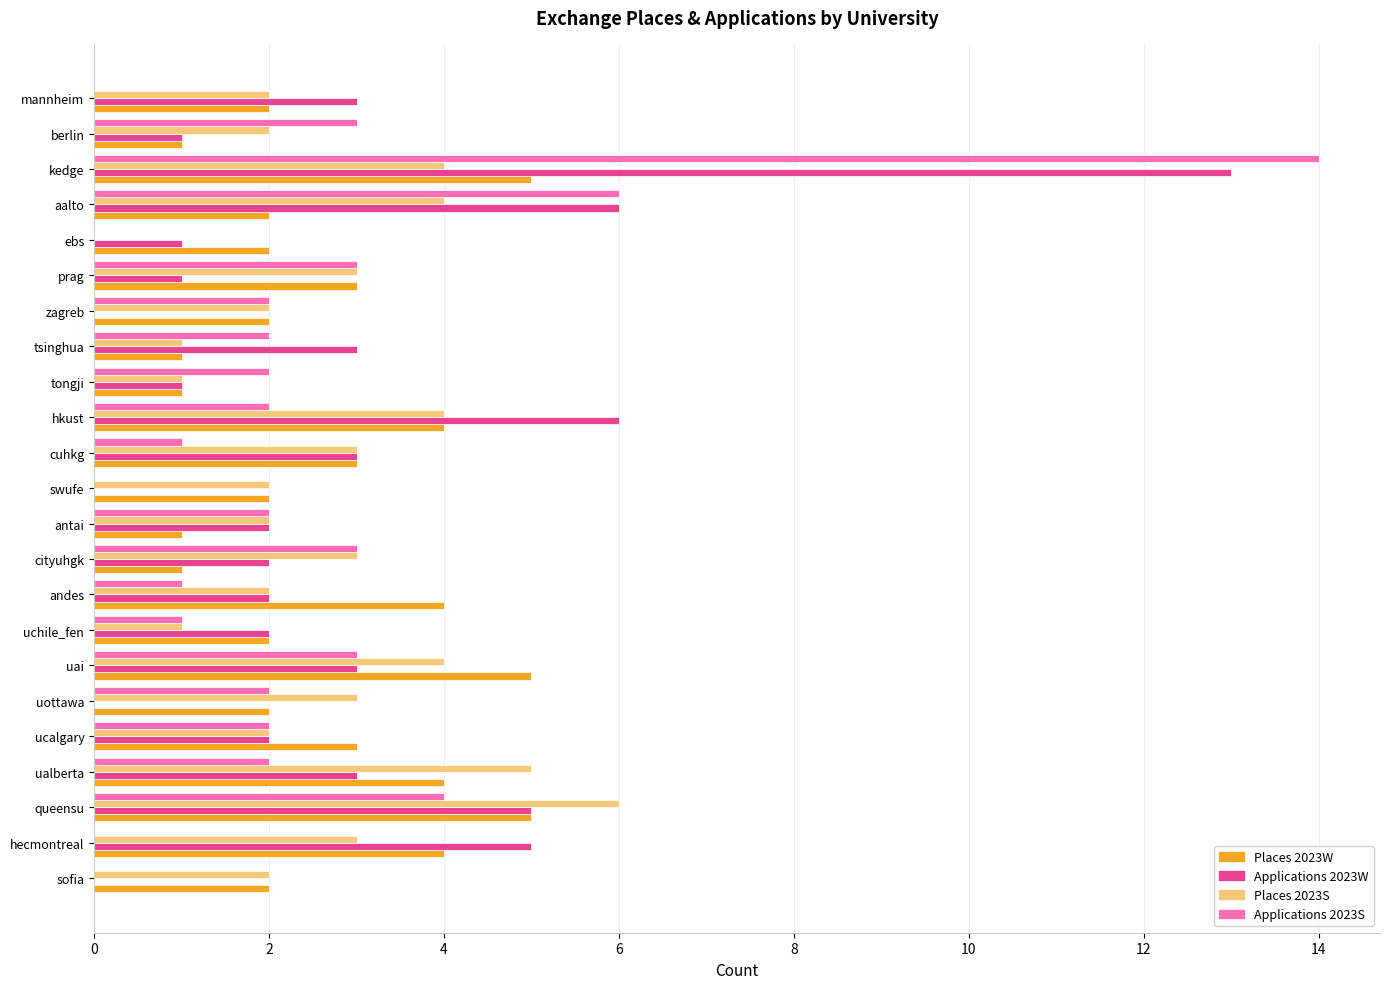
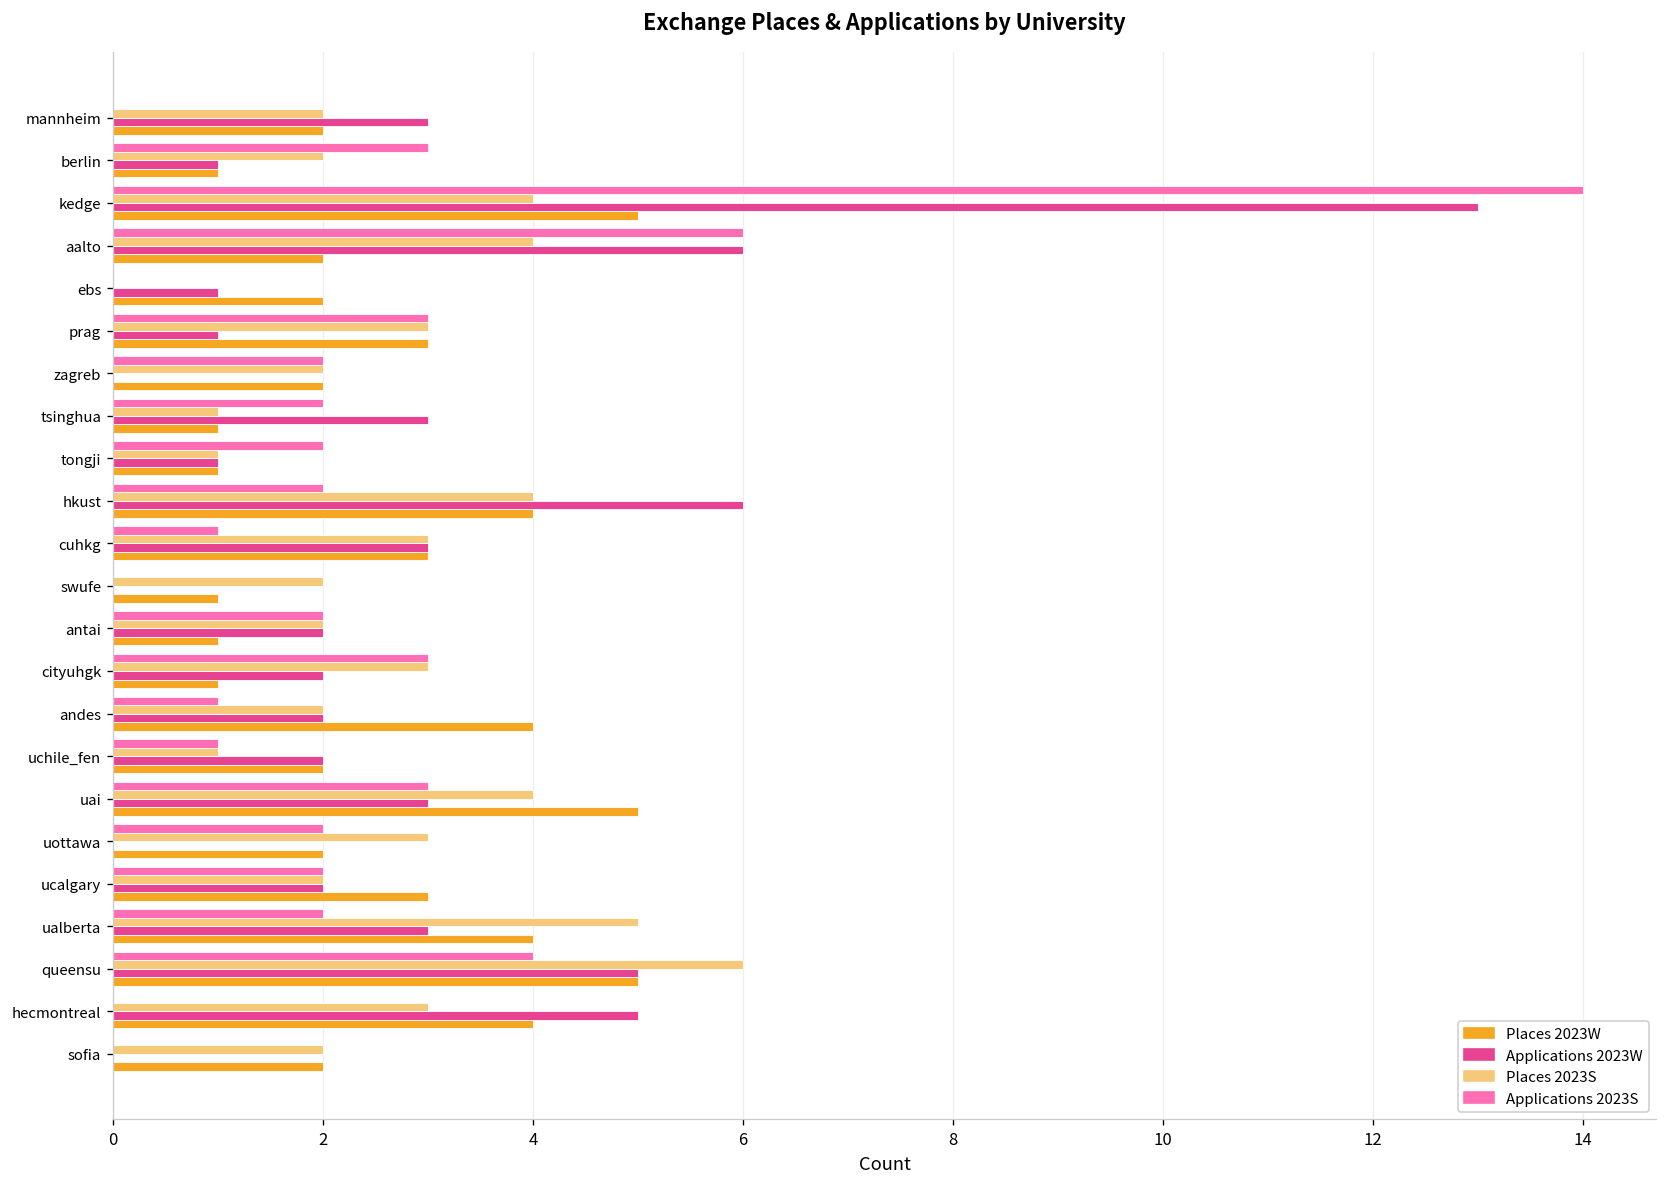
  {
    "Places 2023W": {
      "mannheim": 2,
      "berlin": 1,
      "kedge": 5,
      "aalto": 2,
      "ebs": 2,
      "prag": 3,
      "zagreb": 2,
      "tsinghua": 1,
      "tongji": 1,
      "hkust": 4,
      "cuhkg": 3,
-     "swufe": 2,
+     "swufe": 1,
      "antai": 1,
      "cityuhgk": 1,
      "andes": 4,
      "uchile_fen": 2,
      "uai": 5,
      "uottawa": 2,
      "ucalgary": 3,
      "ualberta": 4,
      "queensu": 5,
      "hecmontreal": 4,
      "sofia": 2
    },
    "Places 2023S": {
      "mannheim": 2,
      "berlin": 2,
      "kedge": 4,
      "aalto": 4,
      "ebs": 0,
      "prag": 3,
      "zagreb": 2,
      "tsinghua": 1,
      "tongji": 1,
      "hkust": 4,
      "cuhkg": 3,
      "swufe": 2,
      "antai": 2,
      "cityuhgk": 3,
      "andes": 2,
      "uchile_fen": 1,
      "uai": 4,
      "uottawa": 3,
      "ucalgary": 2,
      "ualberta": 5,
      "queensu": 6,
      "hecmontreal": 3,
      "sofia": 2
    }
  }
